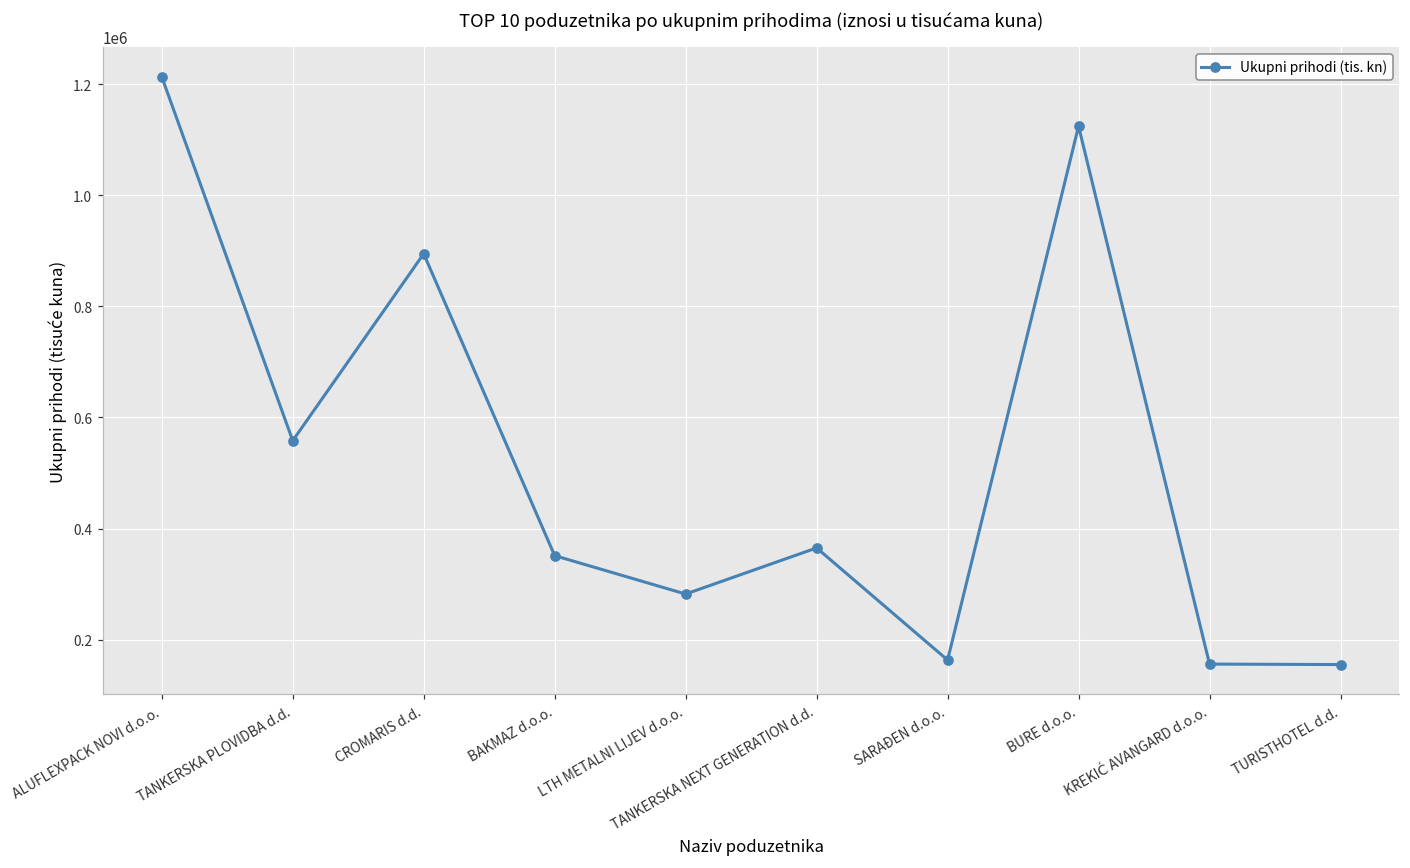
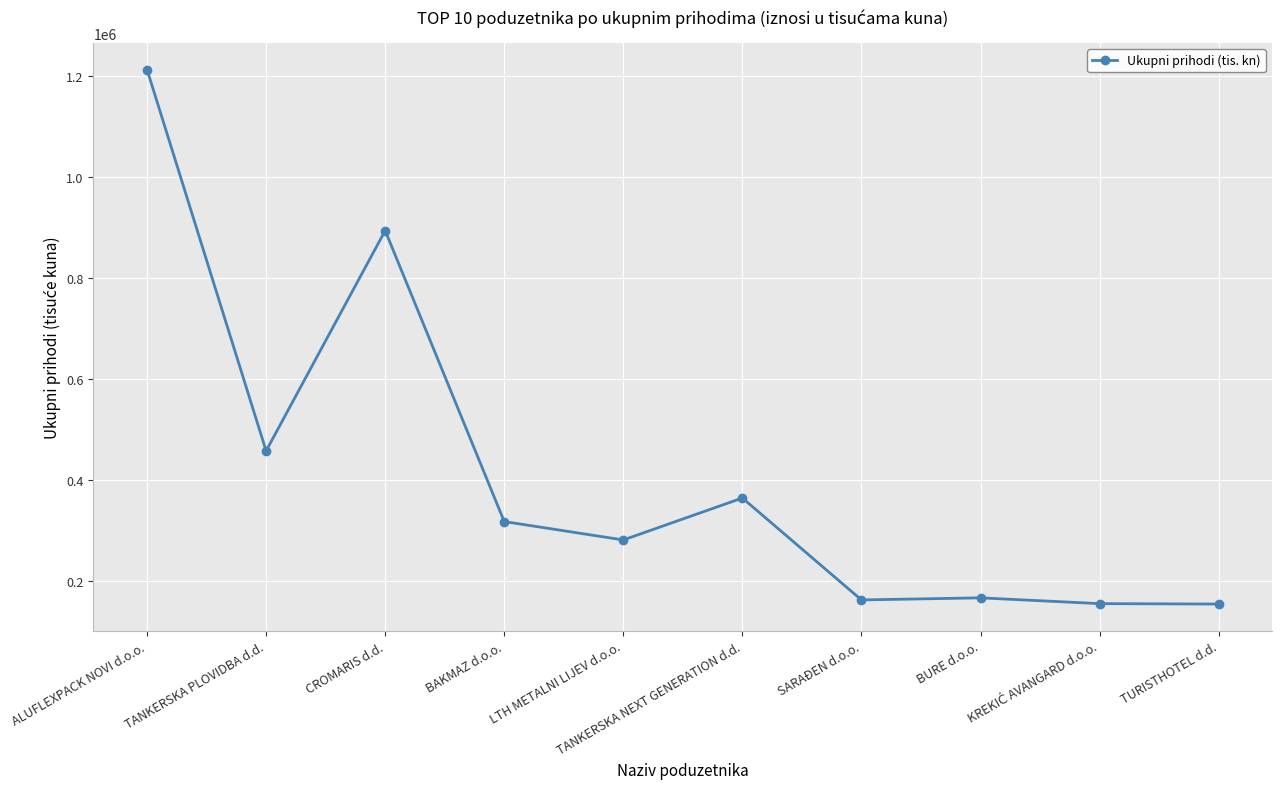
  {
    "ALUFLEXPACK NOVI d.o.o.": 1210000,
-   "TANKERSKA PLOVIDBA d.d.": 560000,
+   "TANKERSKA PLOVIDBA d.d.": 460000,
    "CROMARIS d.d.": 890000,
-   "BAKMAZ d.o.o.": 350000,
+   "BAKMAZ d.o.o.": 320000,
    "LTH METALNI LIJEV d.o.o.": 280000,
    "TANKERSKA NEXT GENERATION d.d.": 370000,
    "SARAĐEN d.o.o.": 160000,
-   "BURE d.o.o.": 1120000,
+   "BURE d.o.o.": 170000,
    "KREKIĆ AVANGARD d.o.o.": 160000,
    "TURISTHOTEL d.d.": 160000
  }
